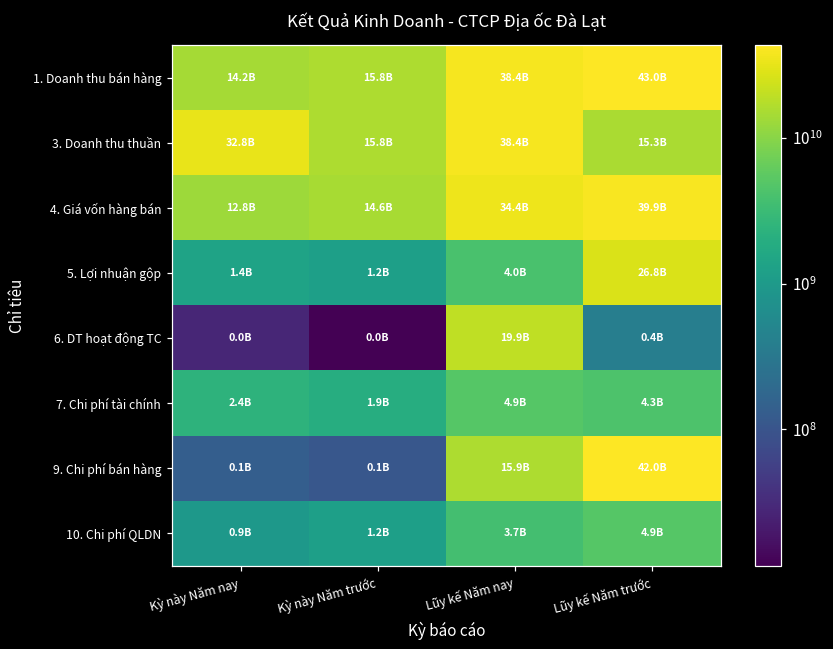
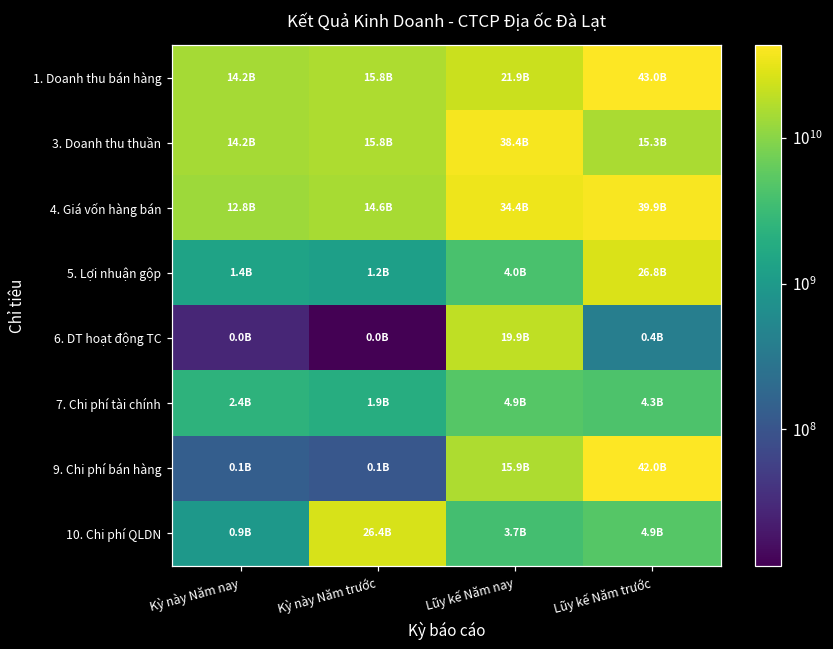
  {
    "1. Doanh thu bán hàng": {
      "Kỳ này Năm nay": "14.2B",
      "Kỳ này Năm trước": "15.8B",
-     "Lũy kế Năm nay": "38.4B",
+     "Lũy kế Năm nay": "21.9B",
      "Lũy kế Năm trước": "43.0B"
    },
    "3. Doanh thu thuần": {
-     "Kỳ này Năm nay": "32.8B",
+     "Kỳ này Năm nay": "14.2B",
      "Kỳ này Năm trước": "15.8B",
      "Lũy kế Năm nay": "38.4B",
      "Lũy kế Năm trước": "15.3B"
    },
    "4. Giá vốn hàng bán": {
      "Kỳ này Năm nay": "12.8B",
      "Kỳ này Năm trước": "14.6B",
      "Lũy kế Năm nay": "34.4B",
      "Lũy kế Năm trước": "39.9B"
    },
    "5. Lợi nhuận gộp": {
      "Kỳ này Năm nay": "1.4B",
      "Kỳ này Năm trước": "1.2B",
      "Lũy kế Năm nay": "4.0B",
      "Lũy kế Năm trước": "26.8B"
    },
    "6. DT hoạt động TC": {
      "Kỳ này Năm nay": "0.0B",
      "Kỳ này Năm trước": "0.0B",
      "Lũy kế Năm nay": "19.9B",
      "Lũy kế Năm trước": "0.4B"
    },
    "7. Chi phí tài chính": {
      "Kỳ này Năm nay": "2.4B",
      "Kỳ này Năm trước": "1.9B",
      "Lũy kế Năm nay": "4.9B",
      "Lũy kế Năm trước": "4.3B"
    },
    "9. Chi phí bán hàng": {
      "Kỳ này Năm nay": "0.1B",
      "Kỳ này Năm trước": "0.1B",
      "Lũy kế Năm nay": "15.9B",
      "Lũy kế Năm trước": "42.0B"
    },
    "10. Chi phí QLDN": {
      "Kỳ này Năm nay": "0.9B",
-     "Kỳ này Năm trước": "1.2B",
+     "Kỳ này Năm trước": "26.4B",
      "Lũy kế Năm nay": "3.7B",
      "Lũy kế Năm trước": "4.9B"
    }
  }
